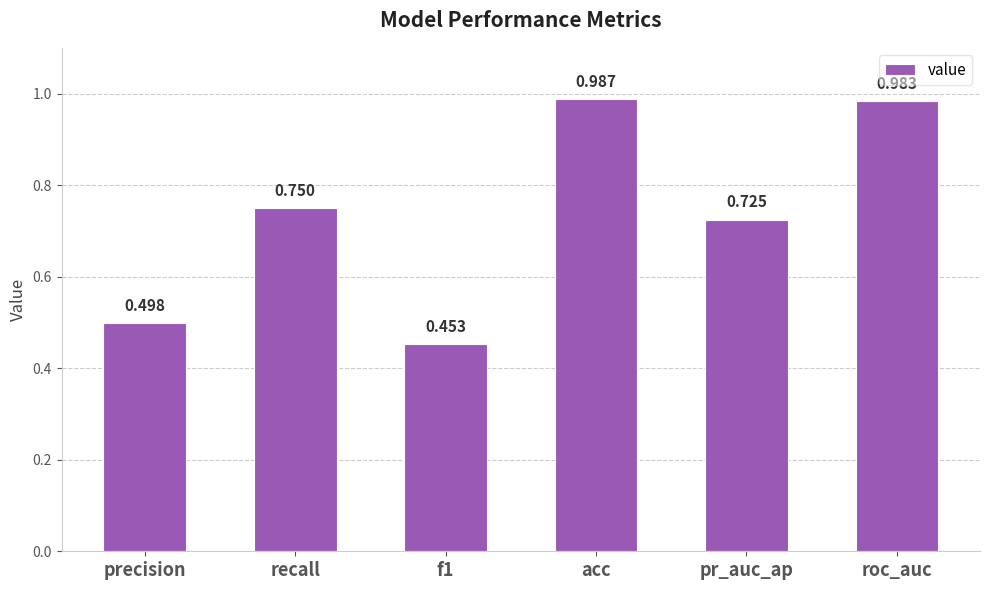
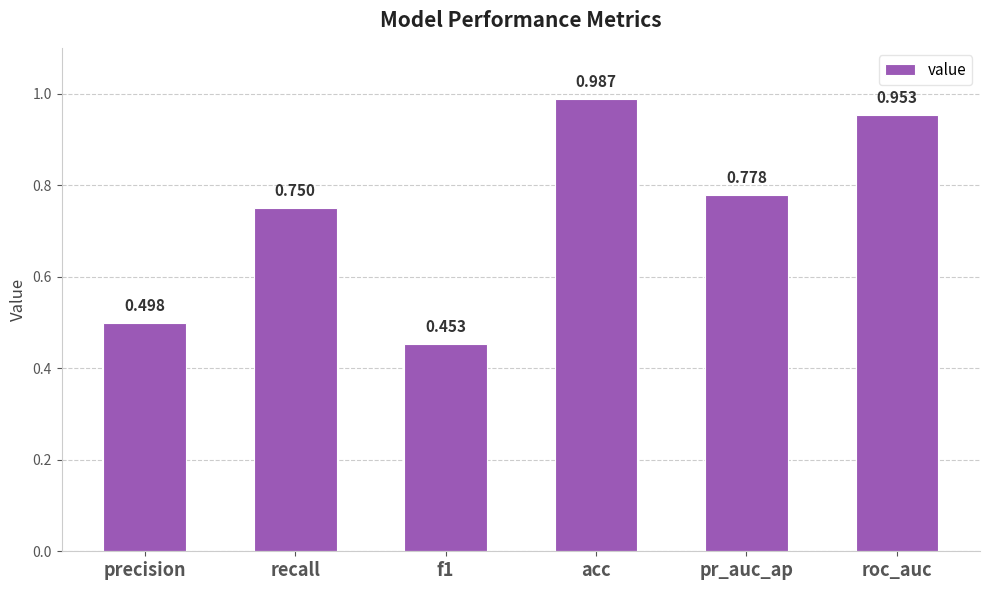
  {
    "precision": 0.498,
    "recall": 0.750,
    "f1": 0.453,
    "acc": 0.987,
-   "pr_auc_ap": 0.725,
-   "roc_auc": 0.98
+   "pr_auc_ap": 0.778,
+   "roc_auc": 0.95
  }
